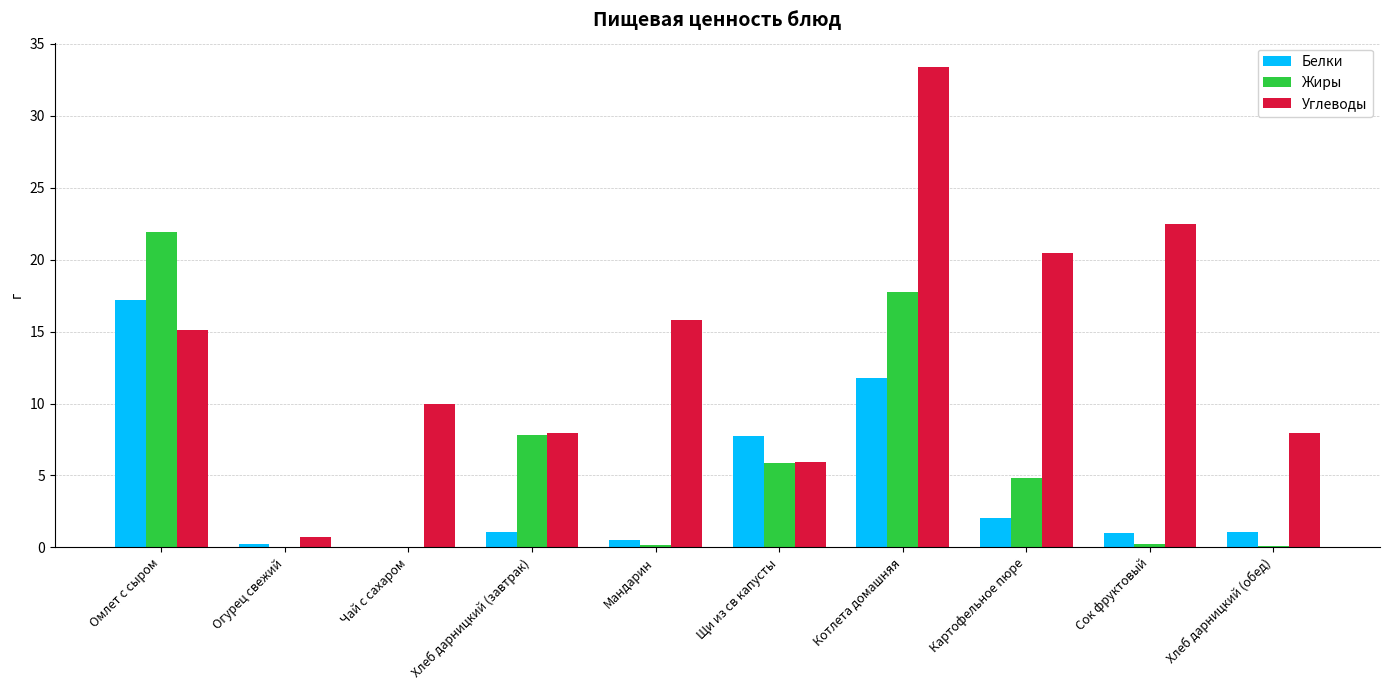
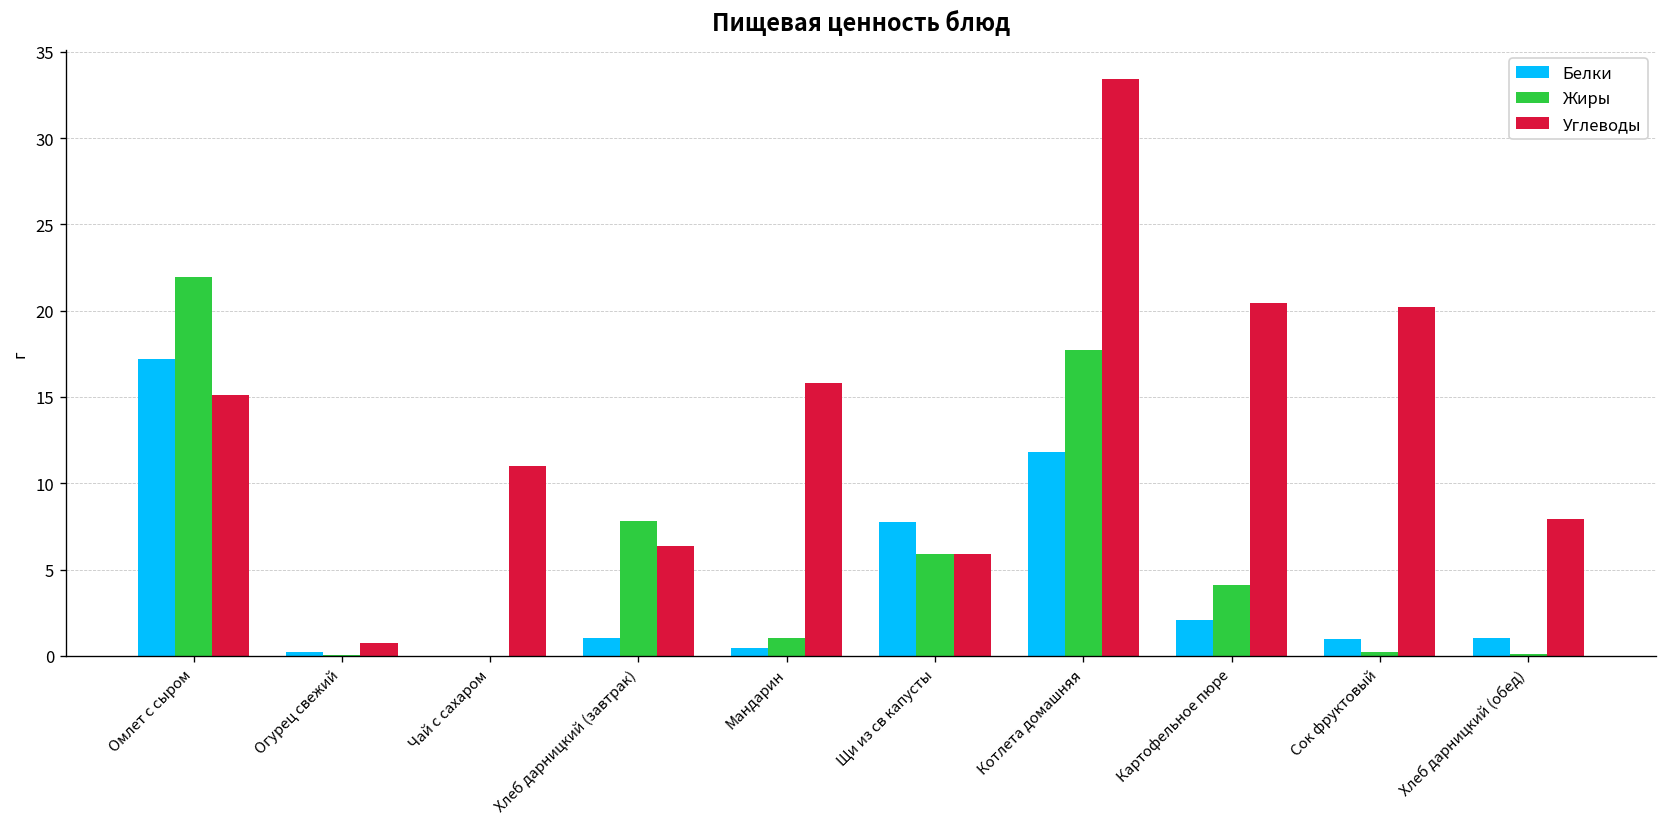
  {
    "Белки": {
      "Омлет с сыром": 17.2,
      "Огурец свежий": 0.2,
      "Чай с сахаром": 0.0,
      "Хлеб дарницкий (завтрак)": 1.0,
      "Мандарин": 0.5,
      "Щи из св капусты": 7.7,
      "Котлета домашняя": 11.8,
      "Картофельное пюре": 2.1,
      "Сок фруктовый": 1.0,
      "Хлеб дарницкий (обед)": 1.0
    },
    "Жиры": {
      "Омлет с сыром": 21.9,
      "Чай с сахаром": 0.0,
      "Хлеб дарницкий (завтрак)": 7.8,
-     "Мандарин": 0.2,
+     "Мандарин": 1.0,
      "Щи из св капусты": 5.9,
      "Котлета домашняя": 17.7,
-     "Картофельное пюре": 4.8,
+     "Картофельное пюре": 4.1,
      "Сок фруктовый": 0.2
    },
    "Углеводы": {
      "Омлет с сыром": 15.1,
      "Огурец свежий": 0.8,
-     "Чай с сахаром": 10.0,
-     "Хлеб дарницкий (завтрак)": 7.9,
+     "Чай с сахаром": 11.0,
+     "Хлеб дарницкий (завтрак)": 6.4,
      "Мандарин": 15.8,
      "Щи из св капусты": 5.9,
      "Котлета домашняя": 33.4,
      "Картофельное пюре": 20.4,
-     "Сок фруктовый": 22.5,
+     "Сок фруктовый": 20.2,
      "Хлеб дарницкий (обед)": 7.9
    }
  }
